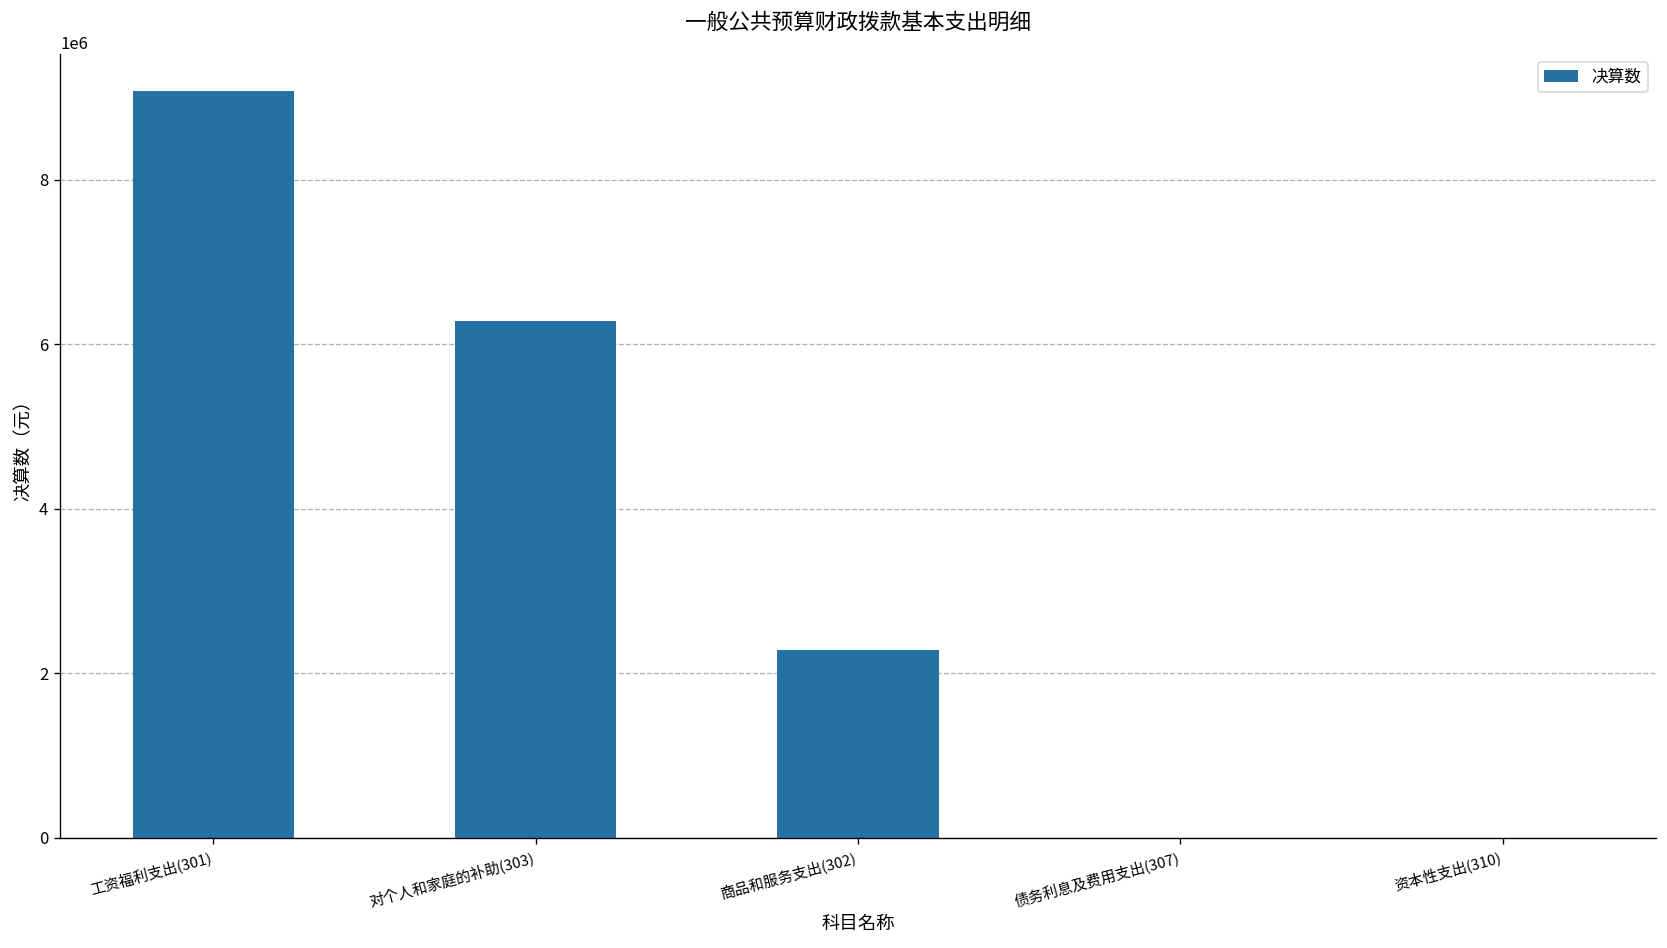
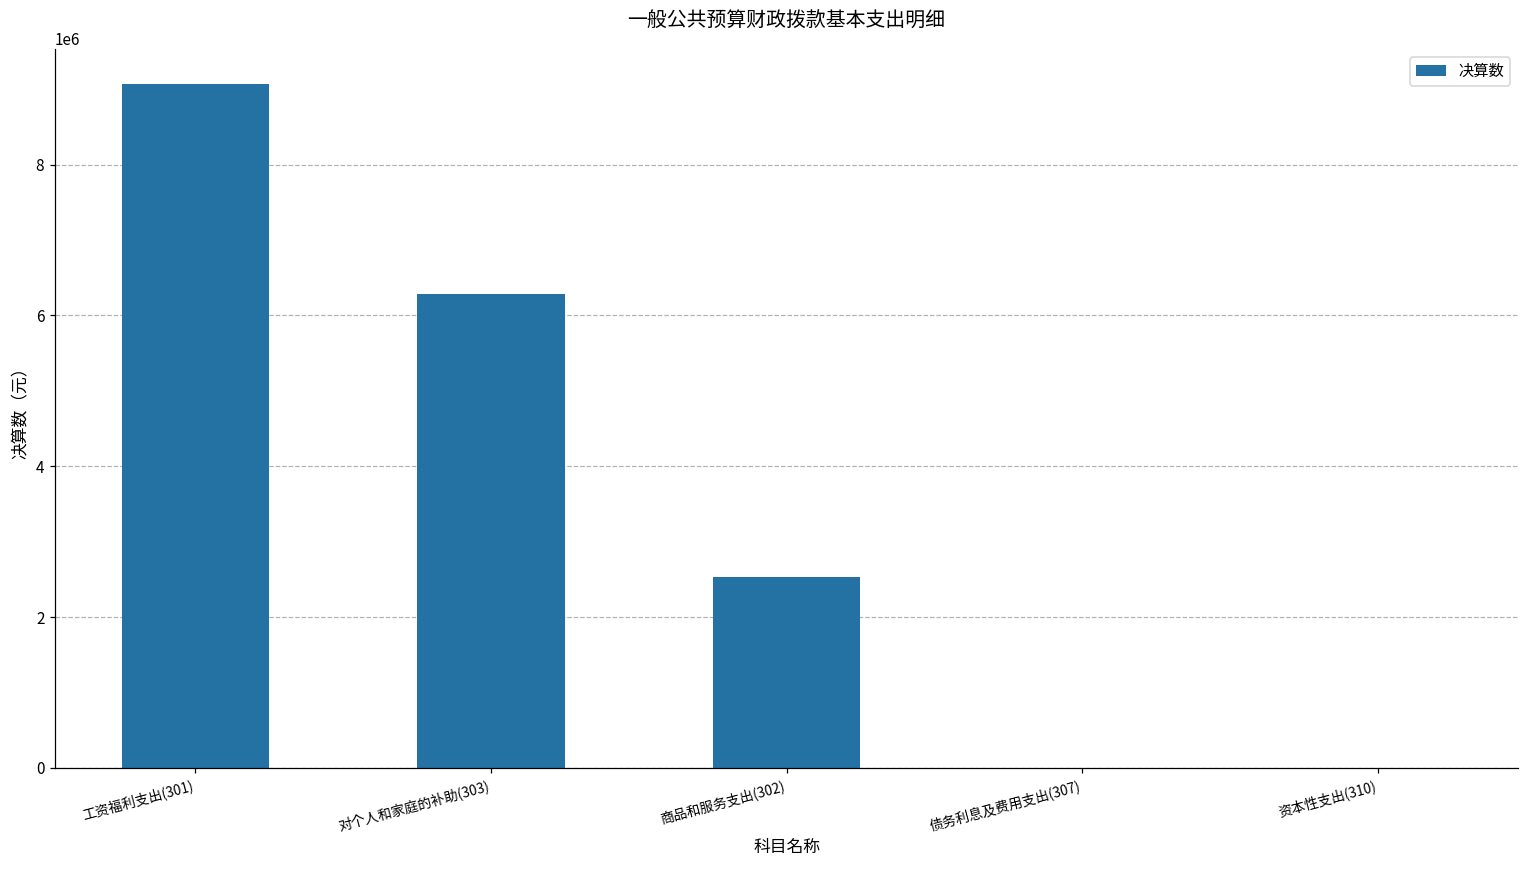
  {
    "工资福利支出(301)": 9100000,
    "对个人和家庭的补助(303)": 6300000,
-   "商品和服务支出(302)": 2300000,
+   "商品和服务支出(302)": 2500000,
    "债务利息及费用支出(307)": 0,
    "资本性支出(310)": 0
  }
